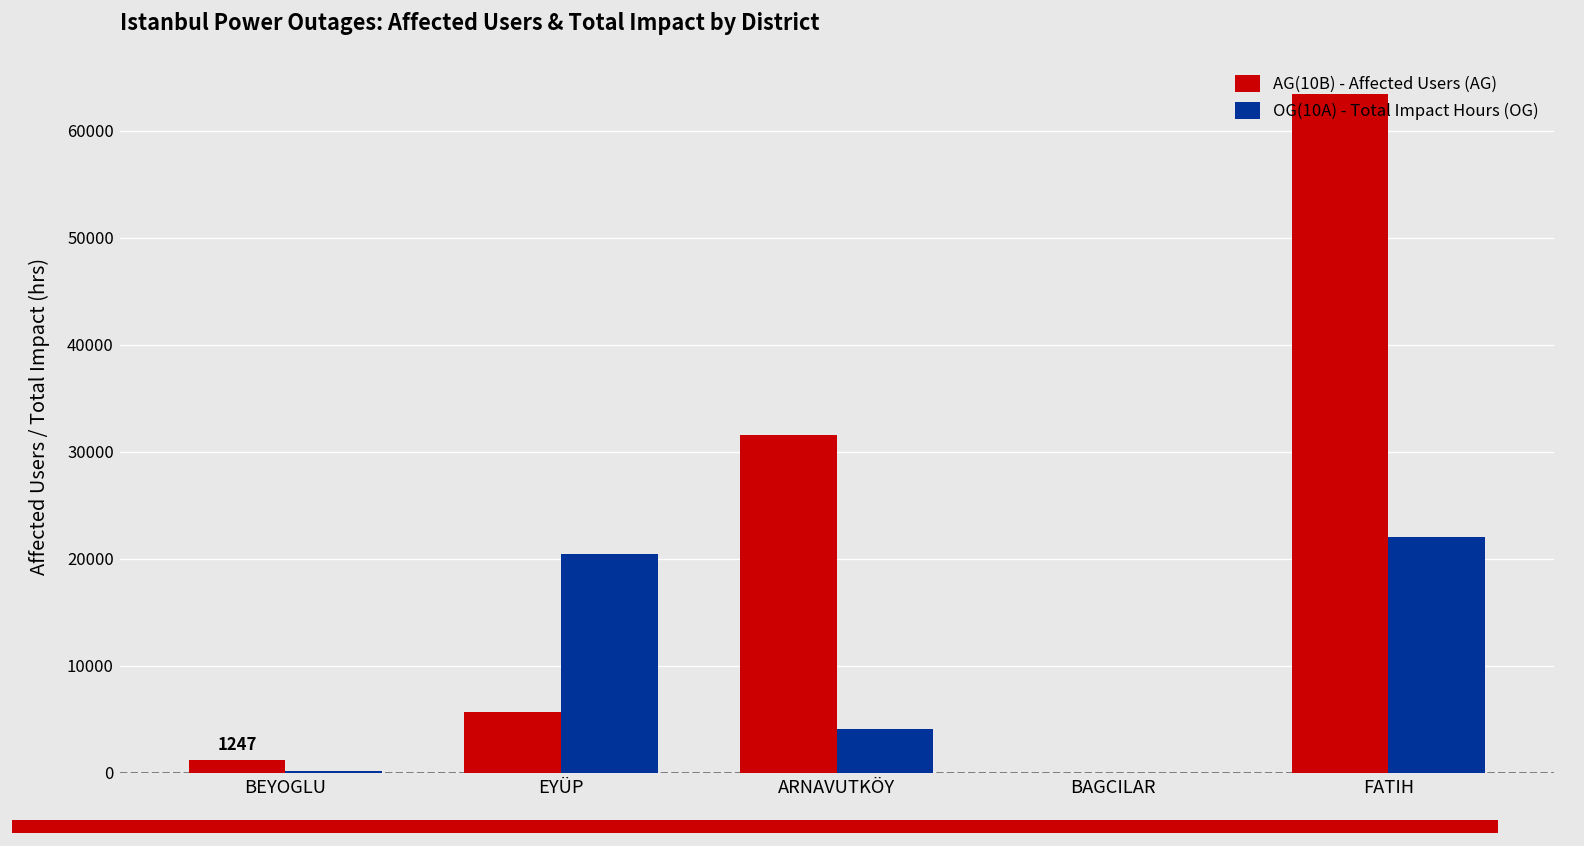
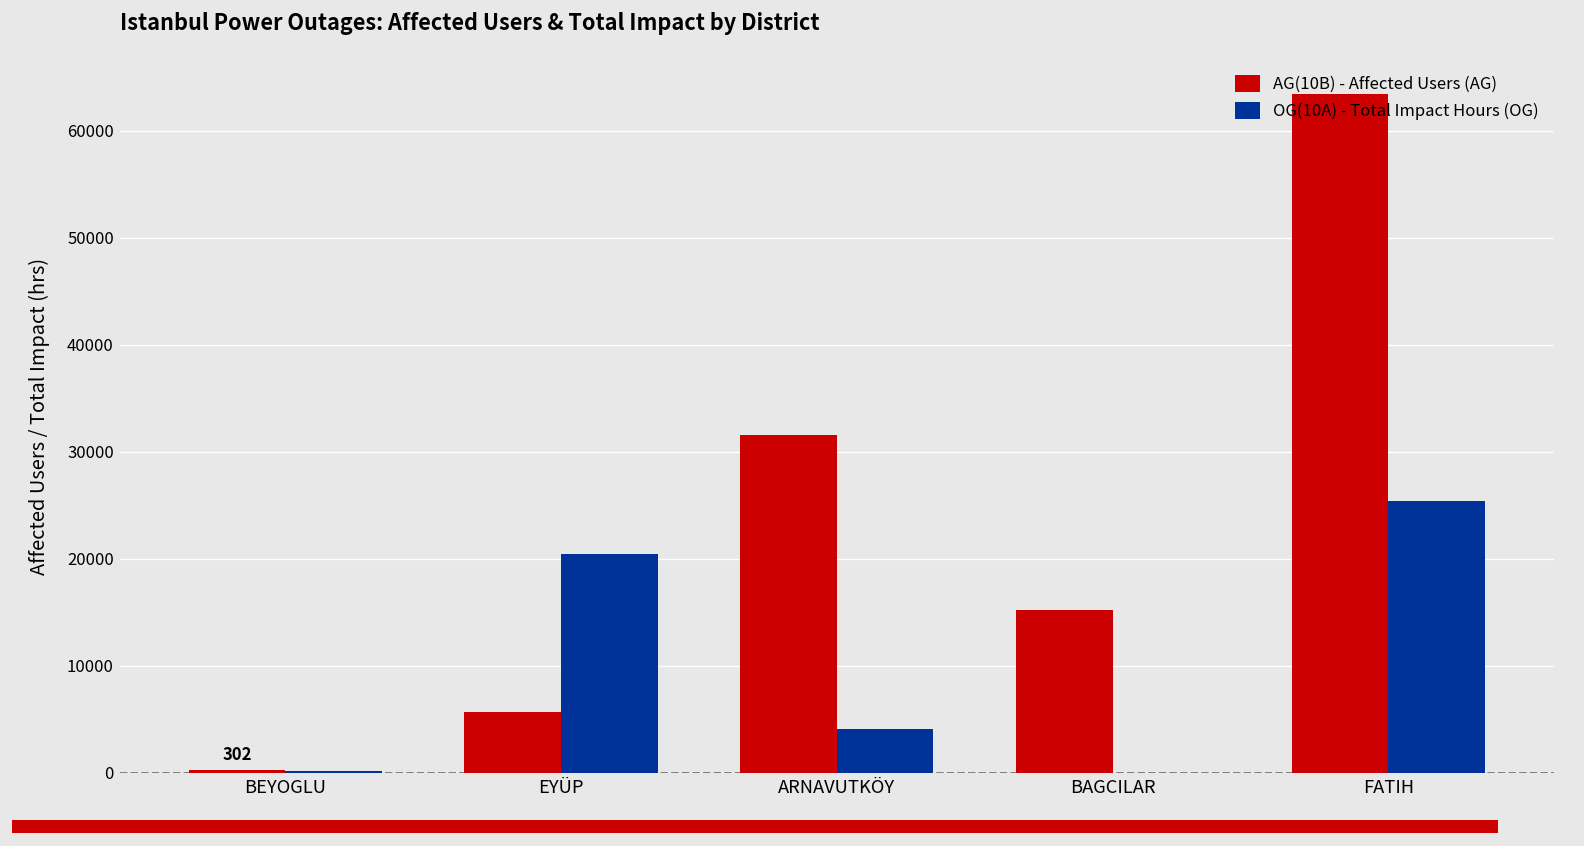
  {
    "Istanbul Power Outages: Affected Users & Total Impact by District": {
      "AG(10B) - Affected Users (AG)": {
-       "BEYOGLU": 1247,
-       "BAGCILAR": 0
+       "BEYOGLU": 302,
+       "BAGCILAR": 15000
      },
      "OG(10A) - Total Impact Hours (OG)": {
        "EYÜP": 20000,
        "ARNAVUTKÖY": 4000,
-       "FATIH": 22000
+       "FATIH": 25000
      }
    }
  }
